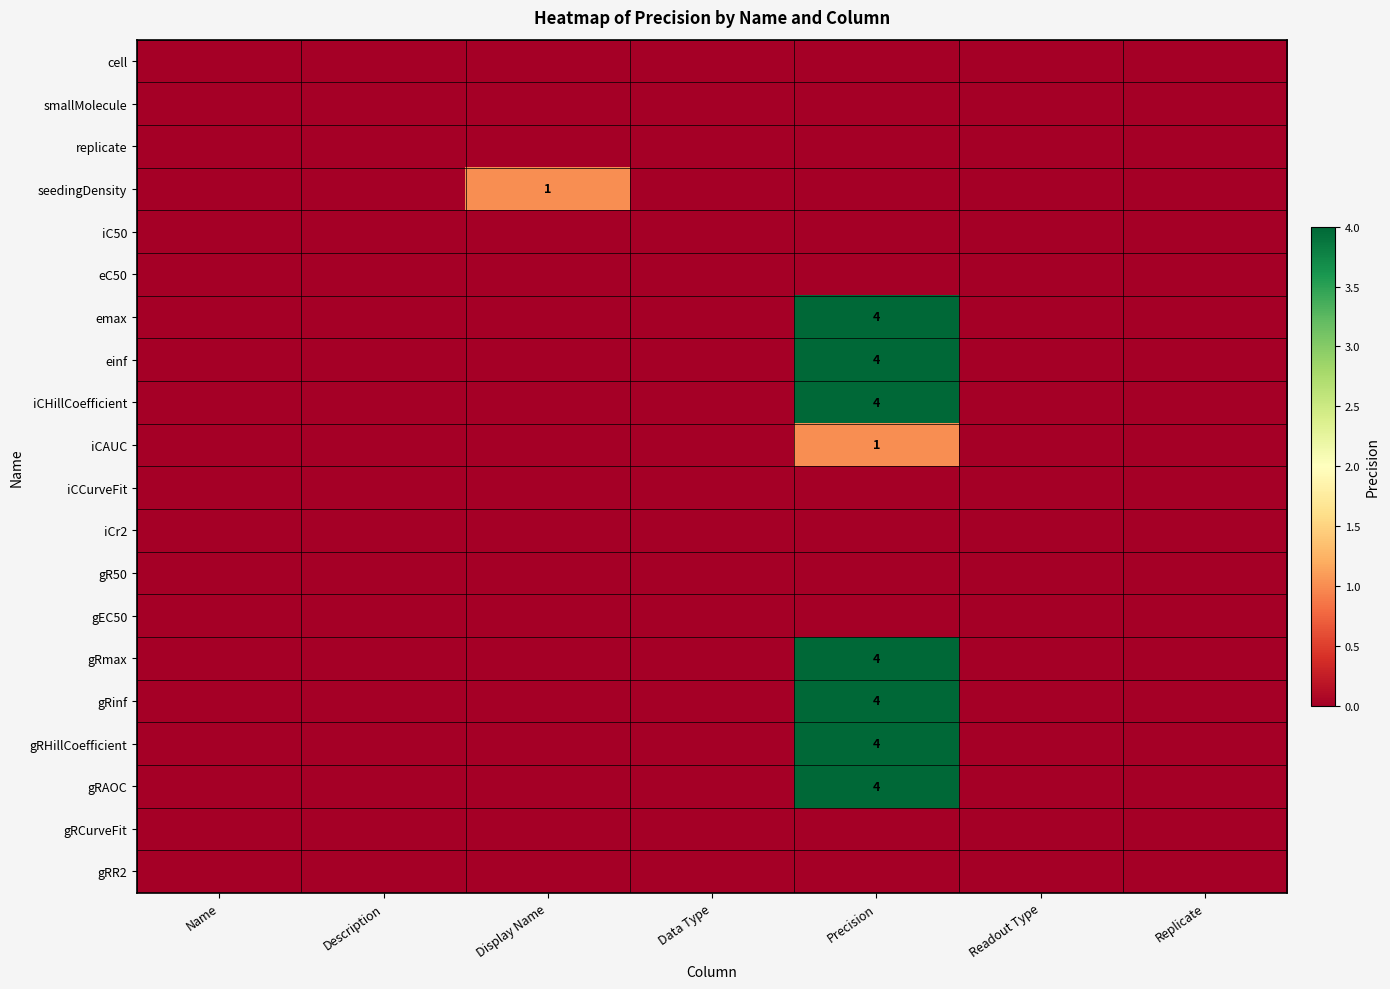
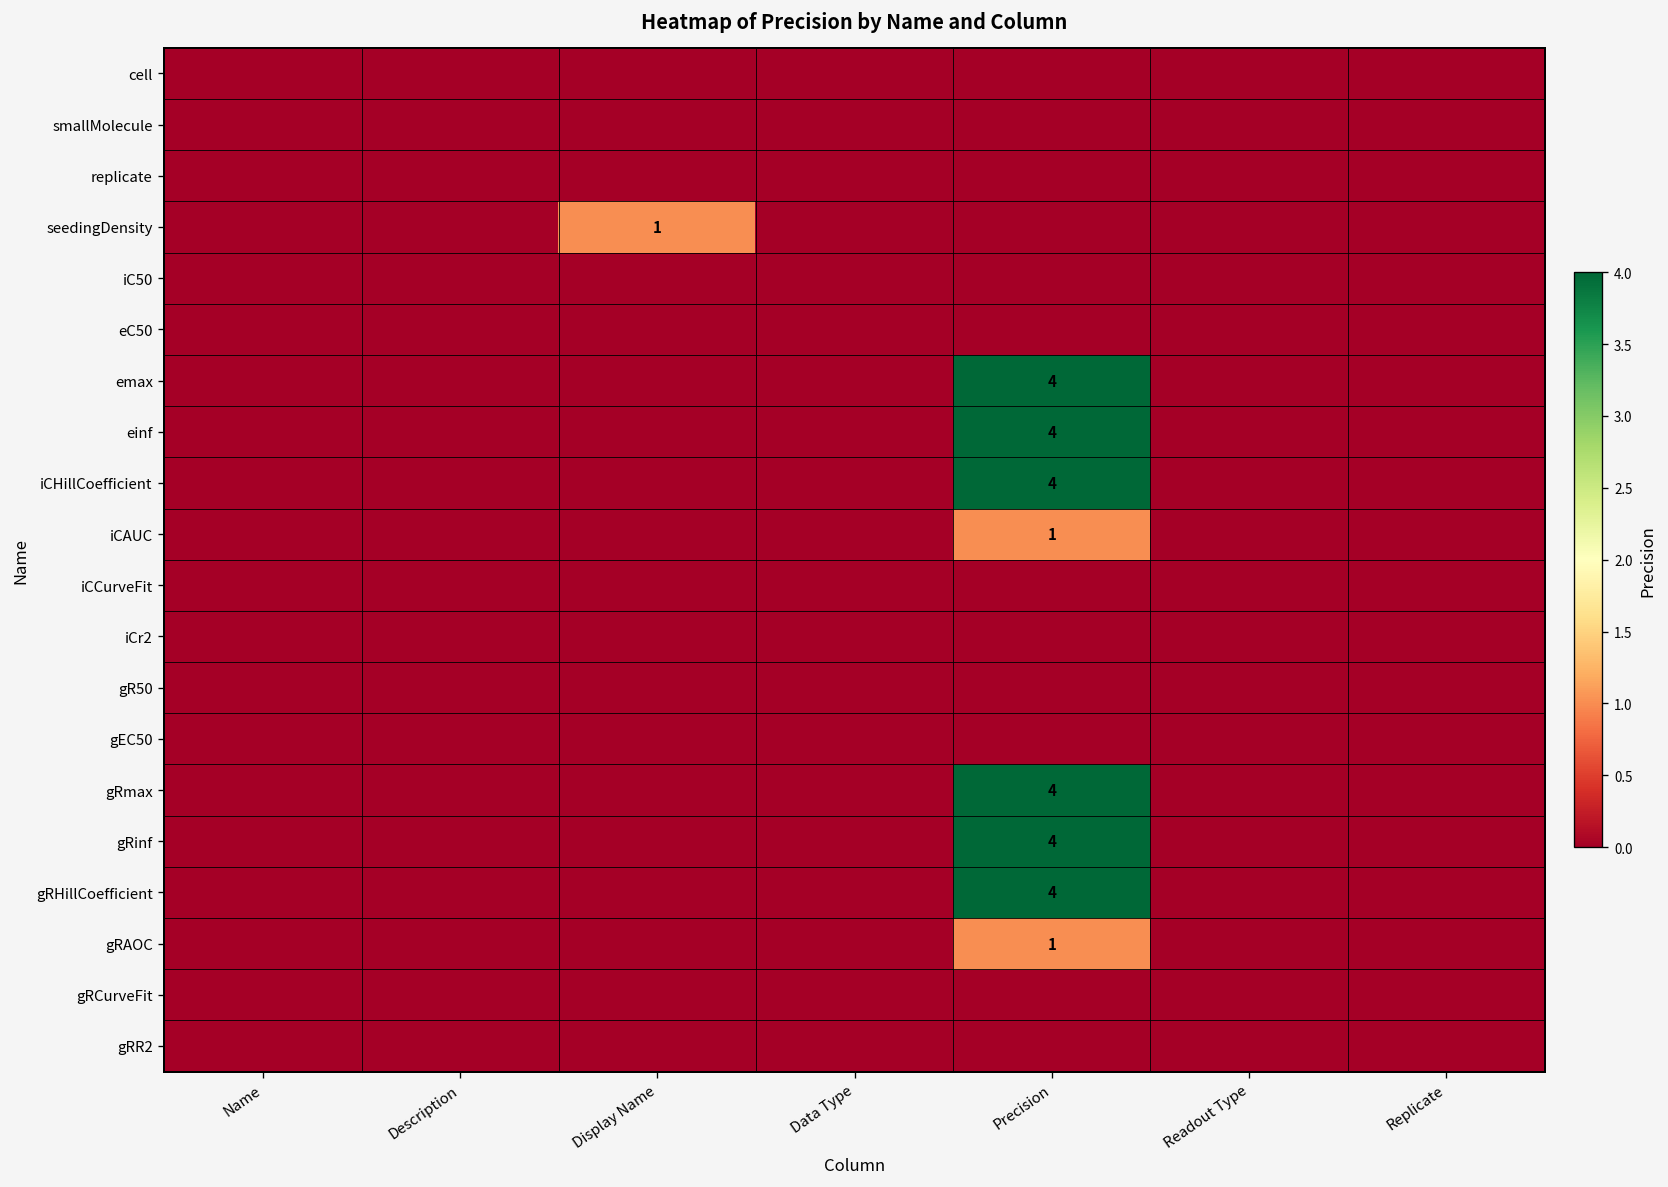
  {
    "seedingDensity": {
      "Display Name": 1
    },
    "emax": {
      "Precision": 4
    },
    "einf": {
      "Precision": 4
    },
    "iCHillCoefficient": {
      "Precision": 4
    },
    "iCAUC": {
      "Precision": 1
    },
    "gRmax": {
      "Precision": 4
    },
    "gRinf": {
      "Precision": 4
    },
    "gRHillCoefficient": {
      "Precision": 4
    },
    "gRAOC": {
-     "Precision": 4
+     "Precision": 1
    }
  }
